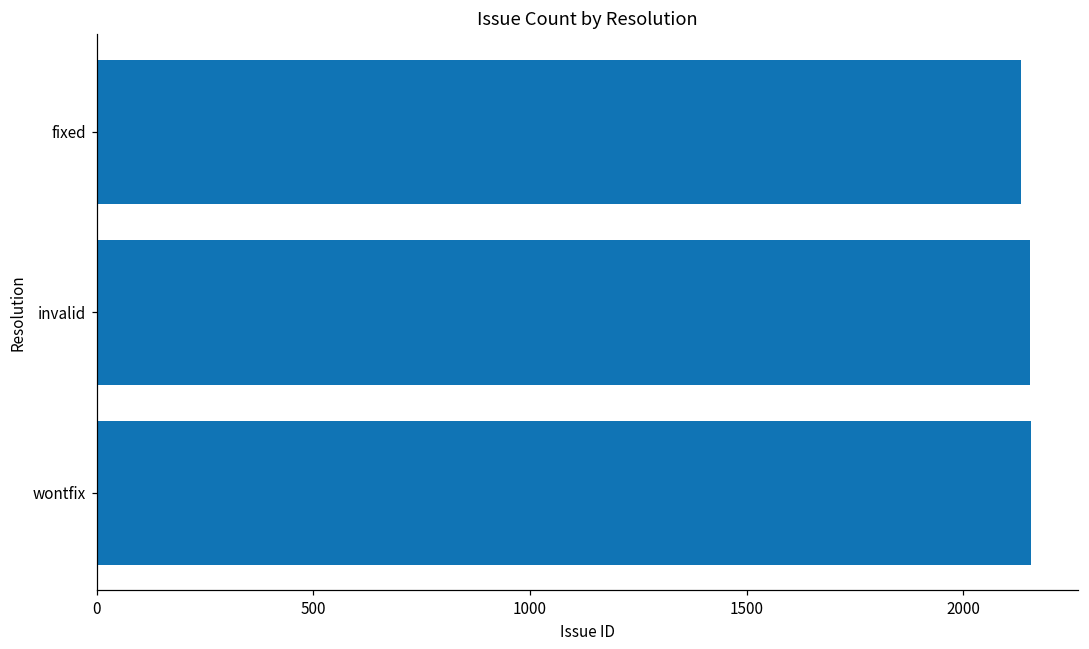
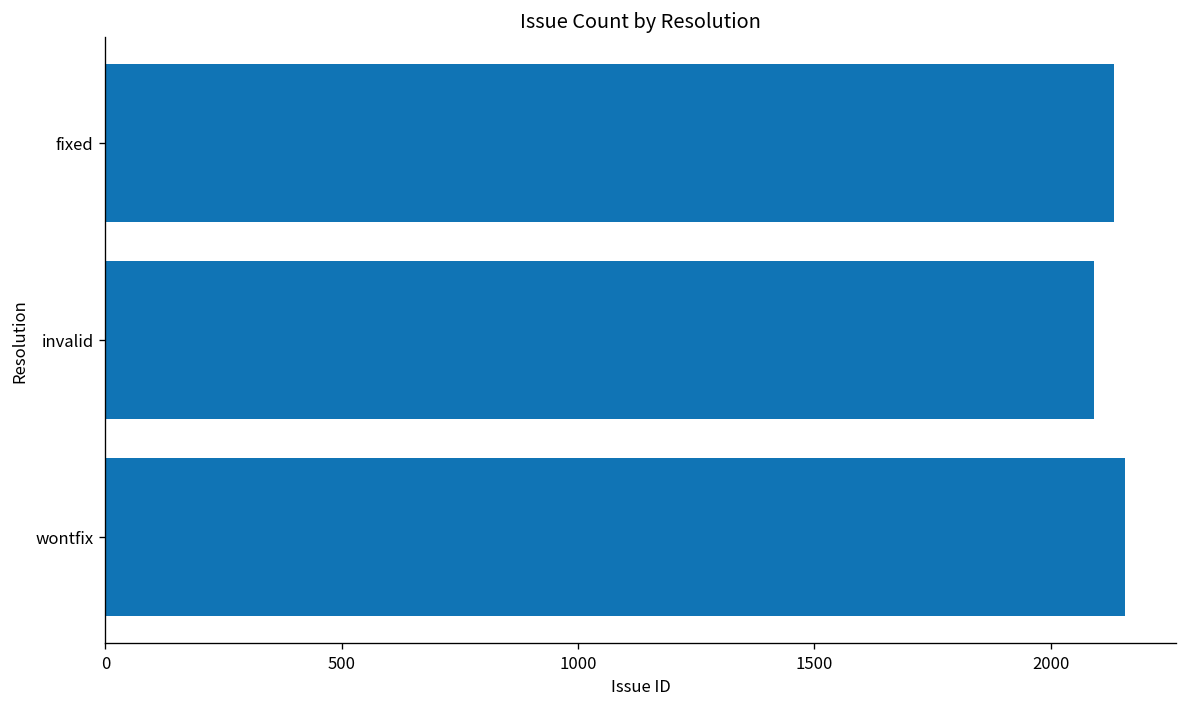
  {
    "fixed": 2130,
-   "invalid": 2160,
+   "invalid": 2090,
    "wontfix": 2160
  }
